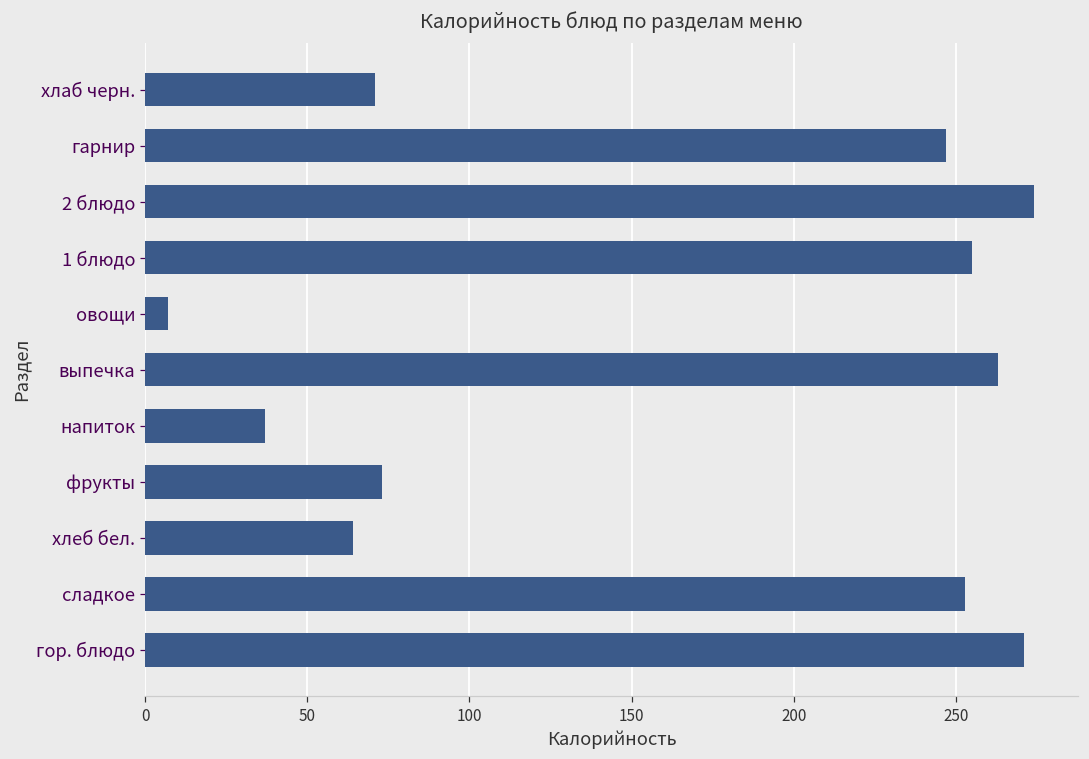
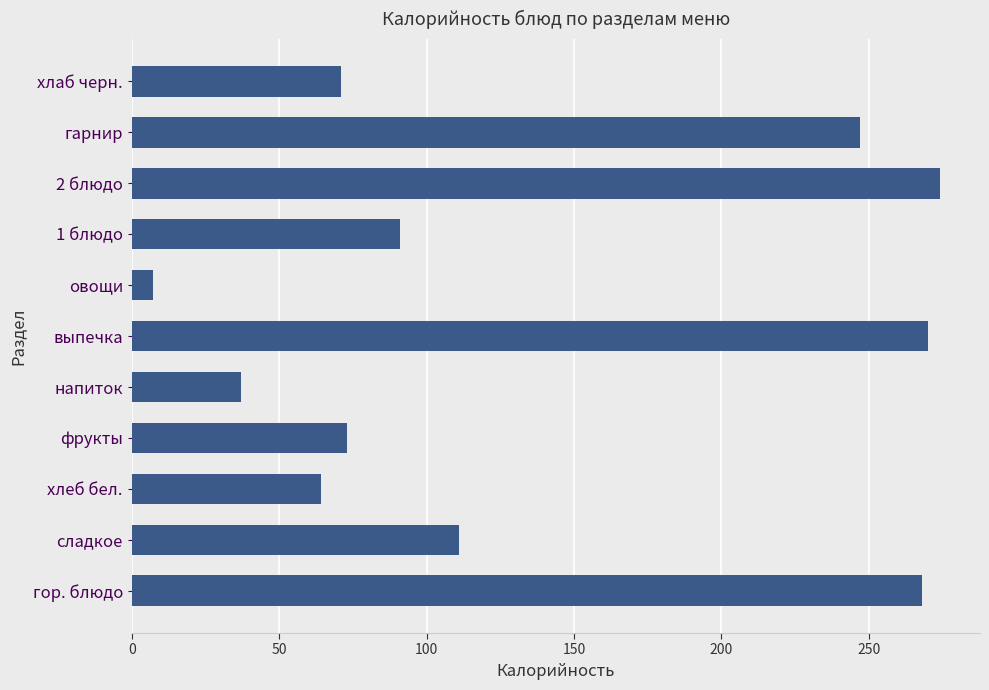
  {
    "хлаб черн.": 71,
    "гарнир": 247,
    "2 блюдо": 274,
-   "1 блюдо": 255,
+   "1 блюдо": 91,
    "овощи": 7,
-   "выпечка": 263,
+   "выпечка": 270,
    "напиток": 37,
    "фрукты": 73,
    "хлеб бел.": 64,
-   "сладкое": 253,
-   "гор. блюдо": 271
+   "сладкое": 111,
+   "гор. блюдо": 268
  }
